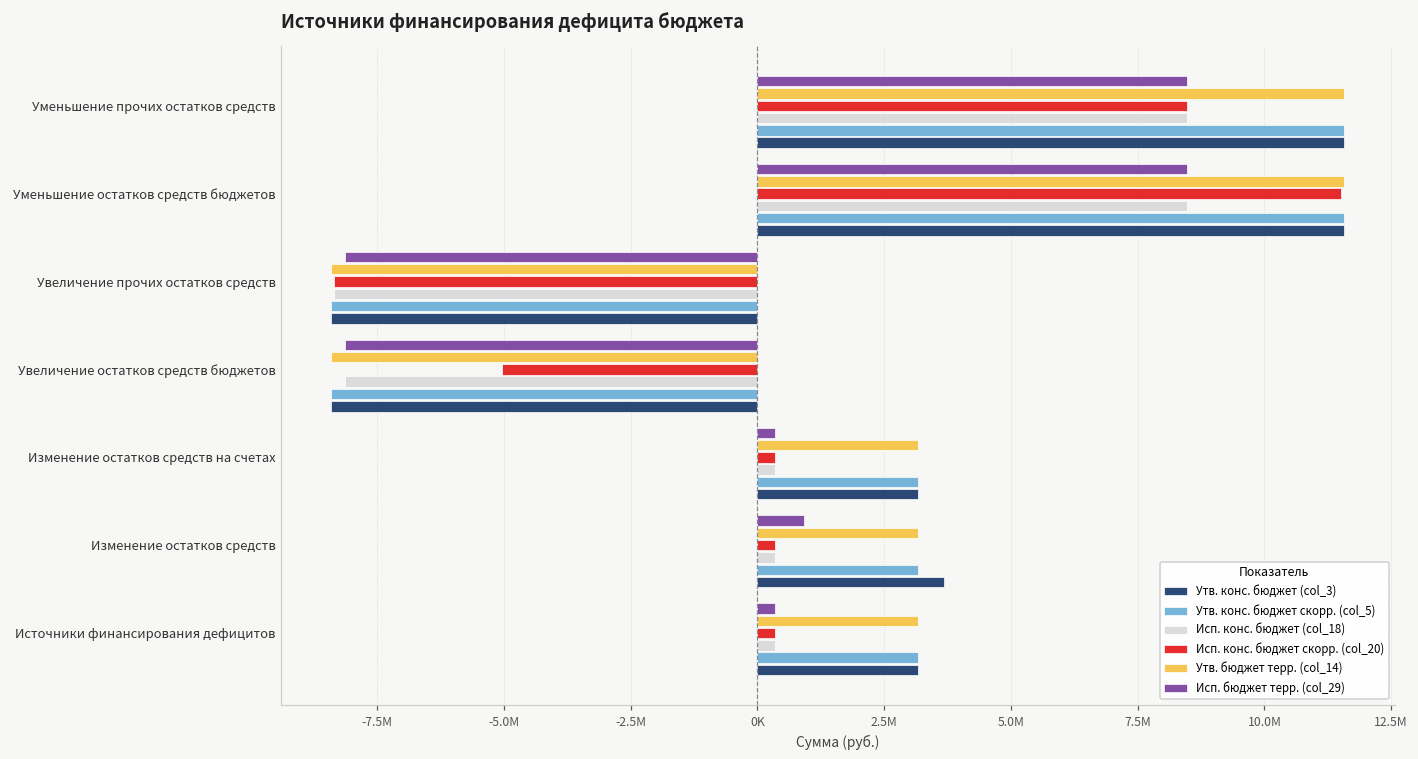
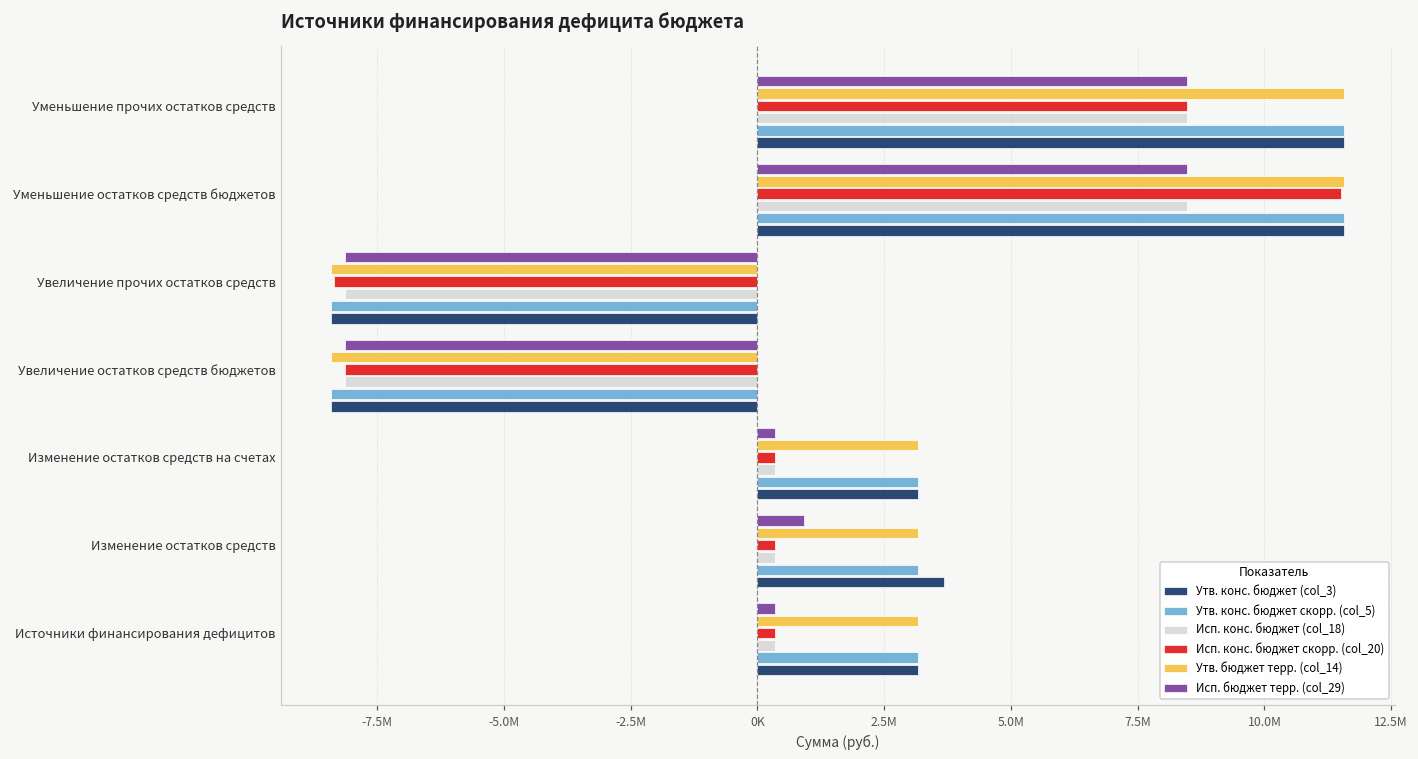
  {
    "Утв. конс. бюджет (col_3)": {
      "Уменьшение прочих остатков средств": 11600000,
      "Уменьшение остатков средств бюджетов": 11600000,
      "Увеличение прочих остатков средств": -8400000,
      "Увеличение остатков средств бюджетов": -8400000,
      "Изменение остатков средств на счетах": 3200000,
      "Изменение остатков средств": 3700000,
      "Источники финансирования дефицитов": 3200000
    },
    "Утв. конс. бюджет скорр. (col_5)": {
      "Уменьшение прочих остатков средств": 11600000,
      "Уменьшение остатков средств бюджетов": 11600000,
      "Увеличение прочих остатков средств": -8400000,
      "Увеличение остатков средств бюджетов": -8400000,
      "Изменение остатков средств на счетах": 3200000,
      "Изменение остатков средств": 3200000,
      "Источники финансирования дефицитов": 3200000
    },
    "Исп. конс. бюджет (col_18)": {
      "Уменьшение прочих остатков средств": 8500000,
      "Уменьшение остатков средств бюджетов": 8500000,
-     "Увеличение прочих остатков средств": -8400000,
+     "Увеличение прочих остатков средств": -8100000,
      "Увеличение остатков средств бюджетов": -8100000,
      "Изменение остатков средств на счетах": 300000,
      "Изменение остатков средств": 300000,
      "Источники финансирования дефицитов": 300000
    },
    "Исп. конс. бюджет скорр. (col_20)": {
      "Уменьшение прочих остатков средств": 8500000,
      "Уменьшение остатков средств бюджетов": 11500000,
      "Увеличение прочих остатков средств": -8400000,
-     "Увеличение остатков средств бюджетов": -5000000,
+     "Увеличение остатков средств бюджетов": -8100000,
      "Изменение остатков средств на счетах": 300000,
      "Изменение остатков средств": 300000,
      "Источники финансирования дефицитов": 300000
    },
    "Утв. бюджет терр. (col_14)": {
      "Уменьшение прочих остатков средств": 11600000,
      "Уменьшение остатков средств бюджетов": 11600000,
      "Увеличение прочих остатков средств": -8400000,
      "Увеличение остатков средств бюджетов": -8400000,
      "Изменение остатков средств на счетах": 3200000,
      "Изменение остатков средств": 3200000,
      "Источники финансирования дефицитов": 3200000
    },
    "Исп. бюджет терр. (col_29)": {
      "Уменьшение прочих остатков средств": 8500000,
      "Уменьшение остатков средств бюджетов": 8500000,
      "Увеличение прочих остатков средств": -8100000,
      "Увеличение остатков средств бюджетов": -8100000,
      "Изменение остатков средств на счетах": 300000,
      "Изменение остатков средств": 900000,
      "Источники финансирования дефицитов": 300000
    }
  }
